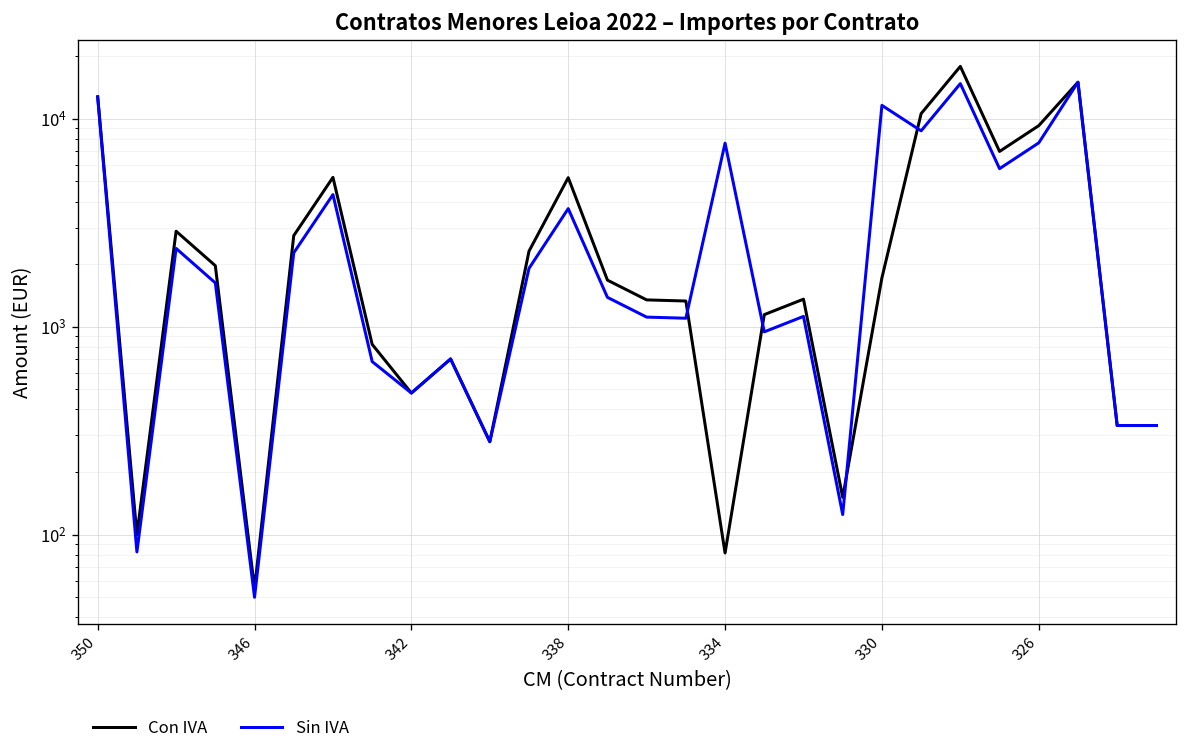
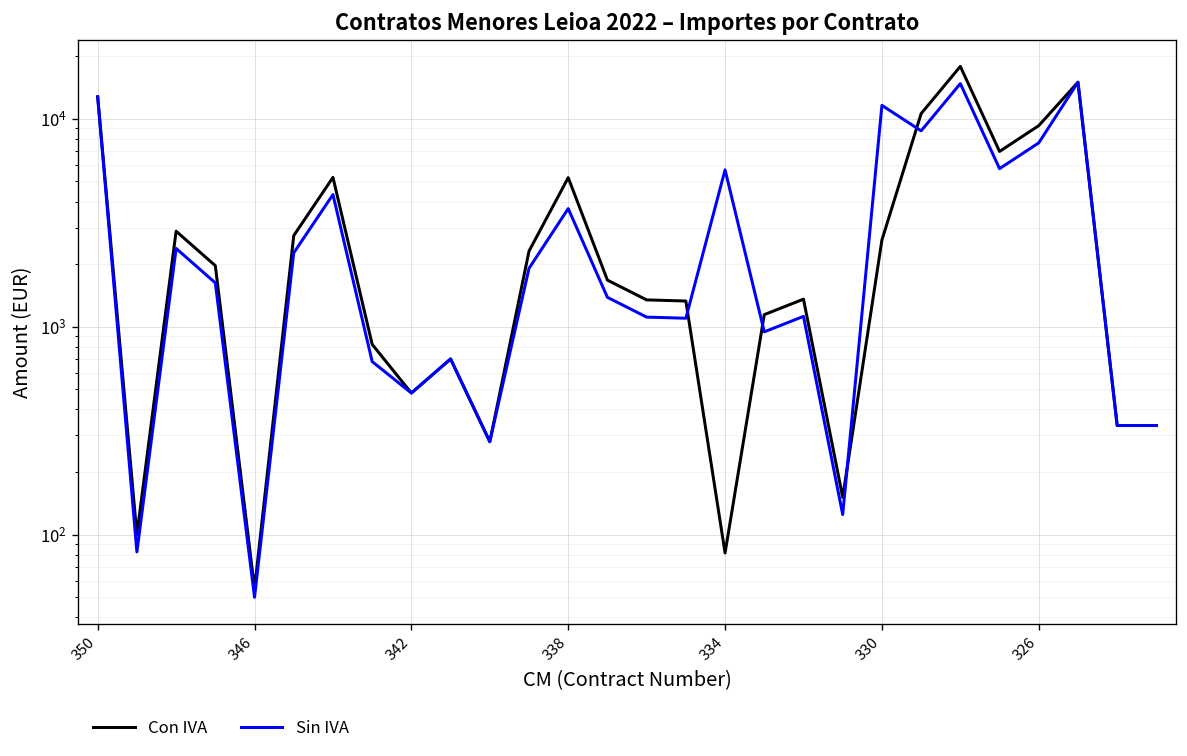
  {
    "Con IVA": {
      "346": 55,
      "338": 5200,
      "334": 80,
-     "330": 1700,
+     "330": 2600,
      "326": 9000
    },
    "Sin IVA": {
      "346": 50,
      "338": 3700,
-     "334": 8000,
+     "334": 5700,
      "330": 12000,
      "326": 8000
    }
  }
